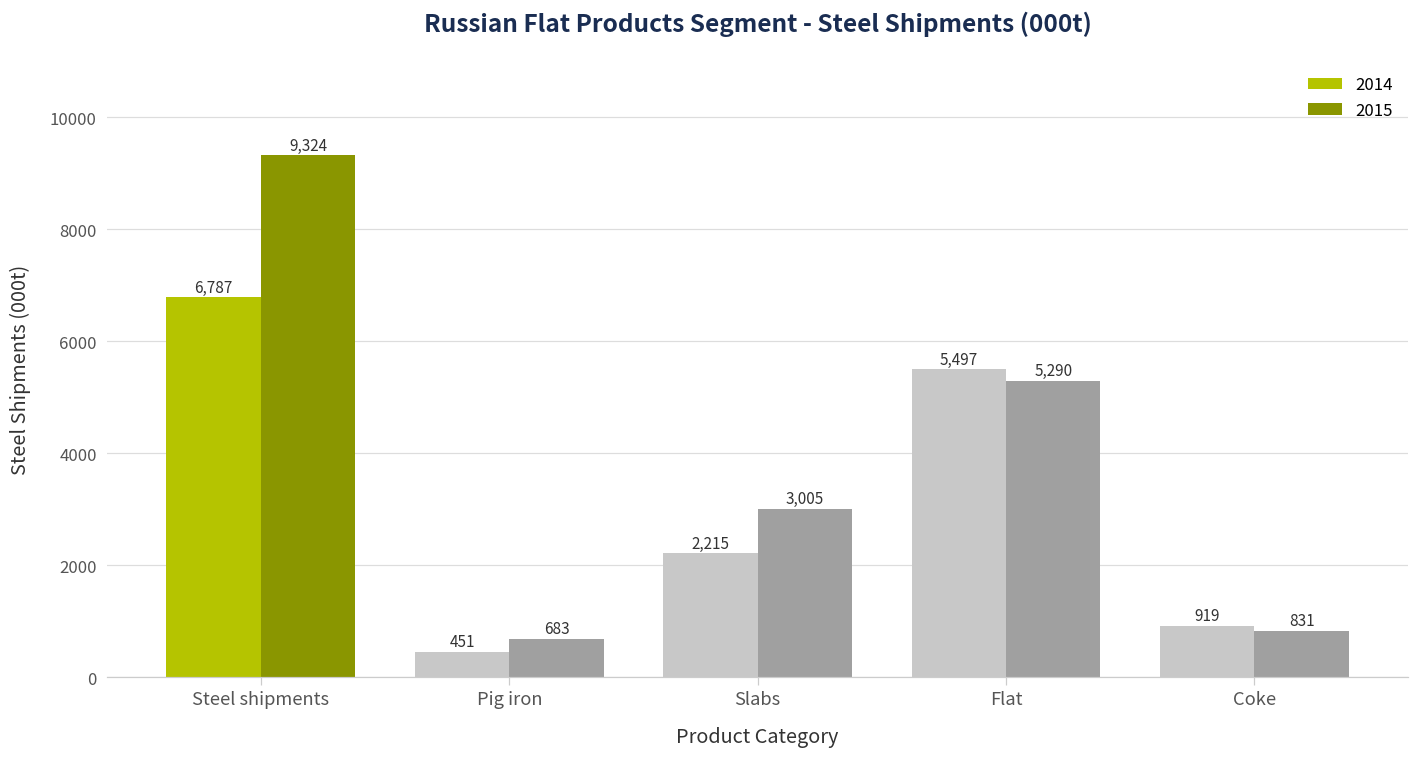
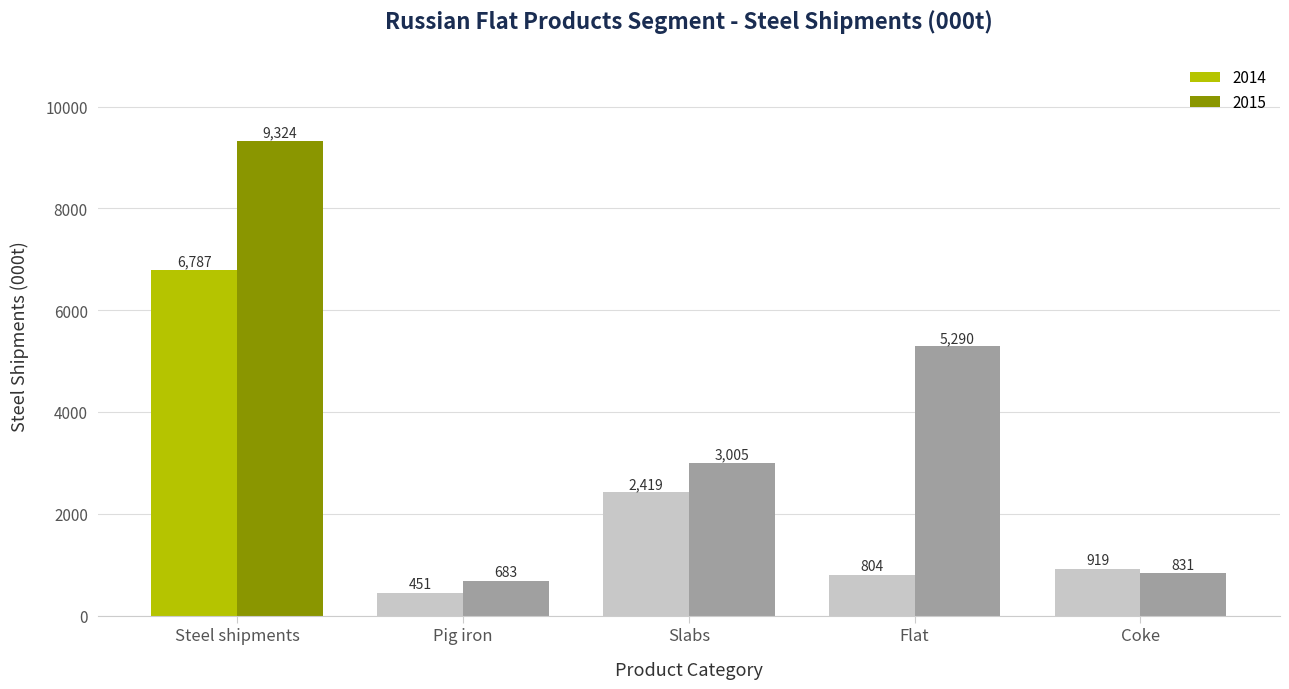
  {
    "2014": {
      "Steel shipments": "6,787",
      "Pig iron": "451",
-     "Slabs": "2,215",
-     "Flat": "5,497",
+     "Slabs": "2,419",
+     "Flat": "804",
      "Coke": "919"
    },
    "2015": {
      "Steel shipments": "9,324",
      "Pig iron": "683",
      "Slabs": "3,005",
      "Flat": "5,290",
      "Coke": "831"
    }
  }
